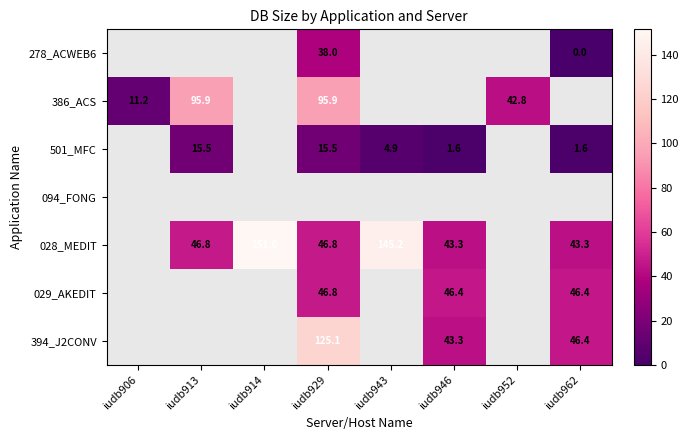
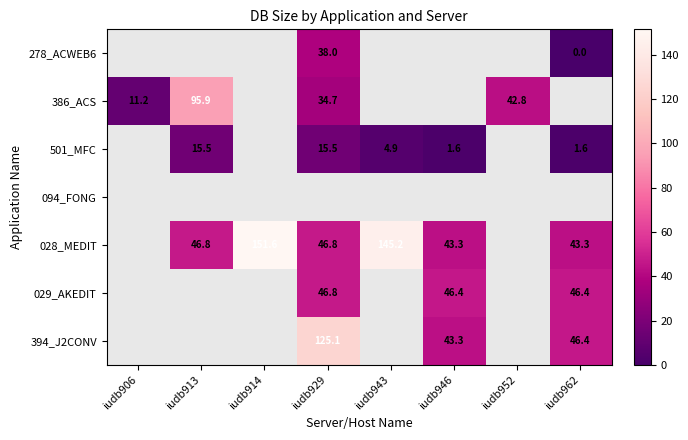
  {
    "278_ACWEB6": {
      "iudb929": 38.0,
      "iudb962": 0.0
    },
    "386_ACS": {
      "iudb906": 11.2,
      "iudb913": 95.9,
-     "iudb929": 95.9,
+     "iudb929": 34.7,
      "iudb952": 42.8
    },
    "501_MFC": {
      "iudb913": 15.5,
      "iudb929": 15.5,
      "iudb943": 4.9,
      "iudb946": 1.6,
      "iudb962": 1.6
    },
    "028_MEDIT": {
      "iudb913": 46.8,
      "iudb929": 46.8,
      "iudb946": 43.3,
      "iudb962": 43.3
    },
    "029_AKEDIT": {
      "iudb929": 46.8,
      "iudb946": 46.4,
      "iudb962": 46.4
    },
    "394_J2CONV": {
      "iudb946": 43.3,
      "iudb962": 46.4
    }
  }
